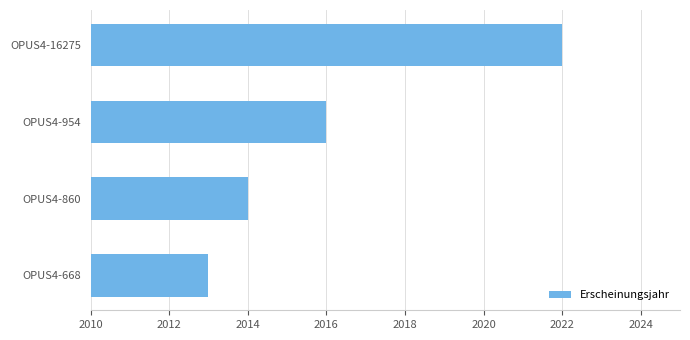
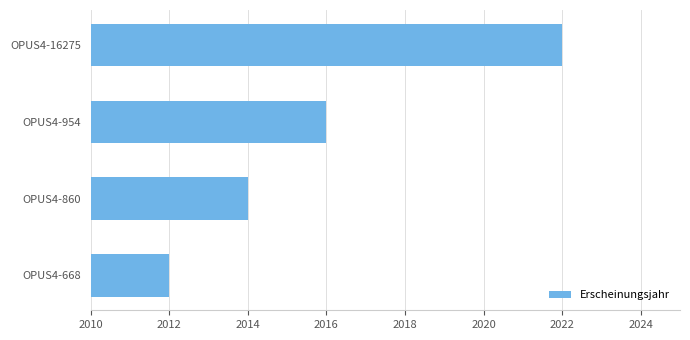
  {
    "OPUS4-16275": 2022,
    "OPUS4-954": 2016,
    "OPUS4-860": 2014,
-   "OPUS4-668": 2013
+   "OPUS4-668": 2012
  }
